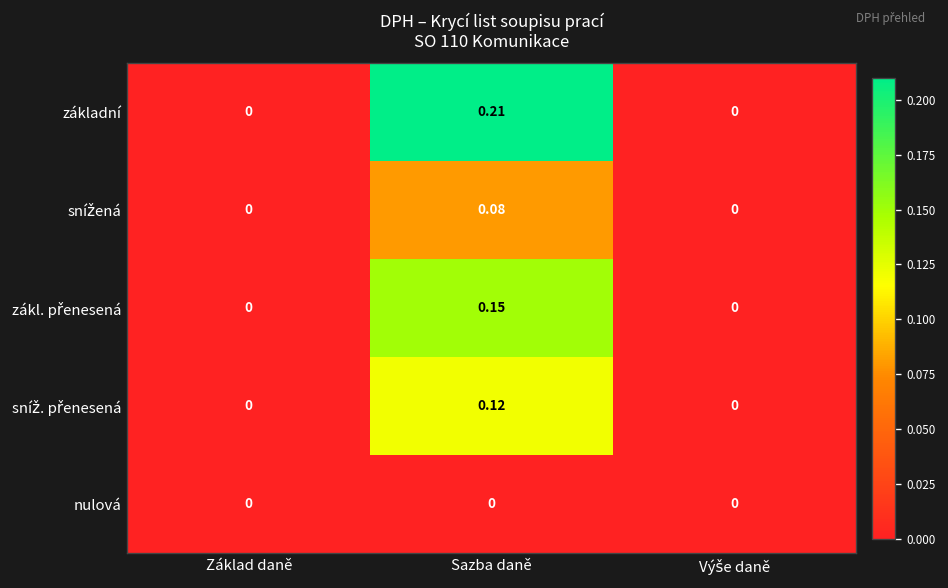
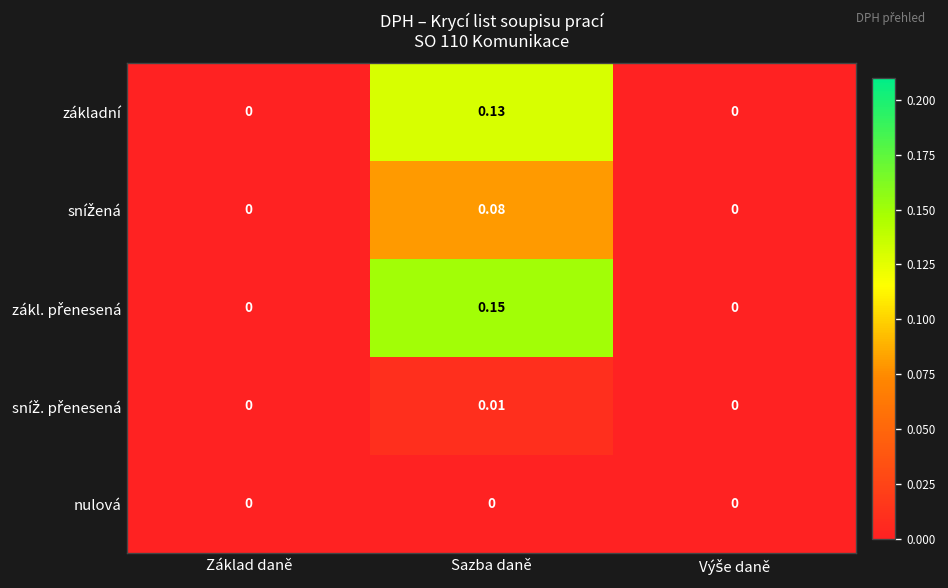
  {
    "základní": {
      "Základ daně": 0,
-     "Sazba daně": 0.21,
+     "Sazba daně": 0.13,
      "Výše daně": 0
    },
    "snížená": {
      "Základ daně": 0,
      "Sazba daně": 0.08,
      "Výše daně": 0
    },
    "zákl. přenesená": {
      "Základ daně": 0,
      "Sazba daně": 0.15,
      "Výše daně": 0
    },
    "sníž. přenesená": {
      "Základ daně": 0,
-     "Sazba daně": 0.12,
+     "Sazba daně": 0.01,
      "Výše daně": 0
    },
    "nulová": {
      "Základ daně": 0,
      "Sazba daně": 0,
      "Výše daně": 0
    }
  }
